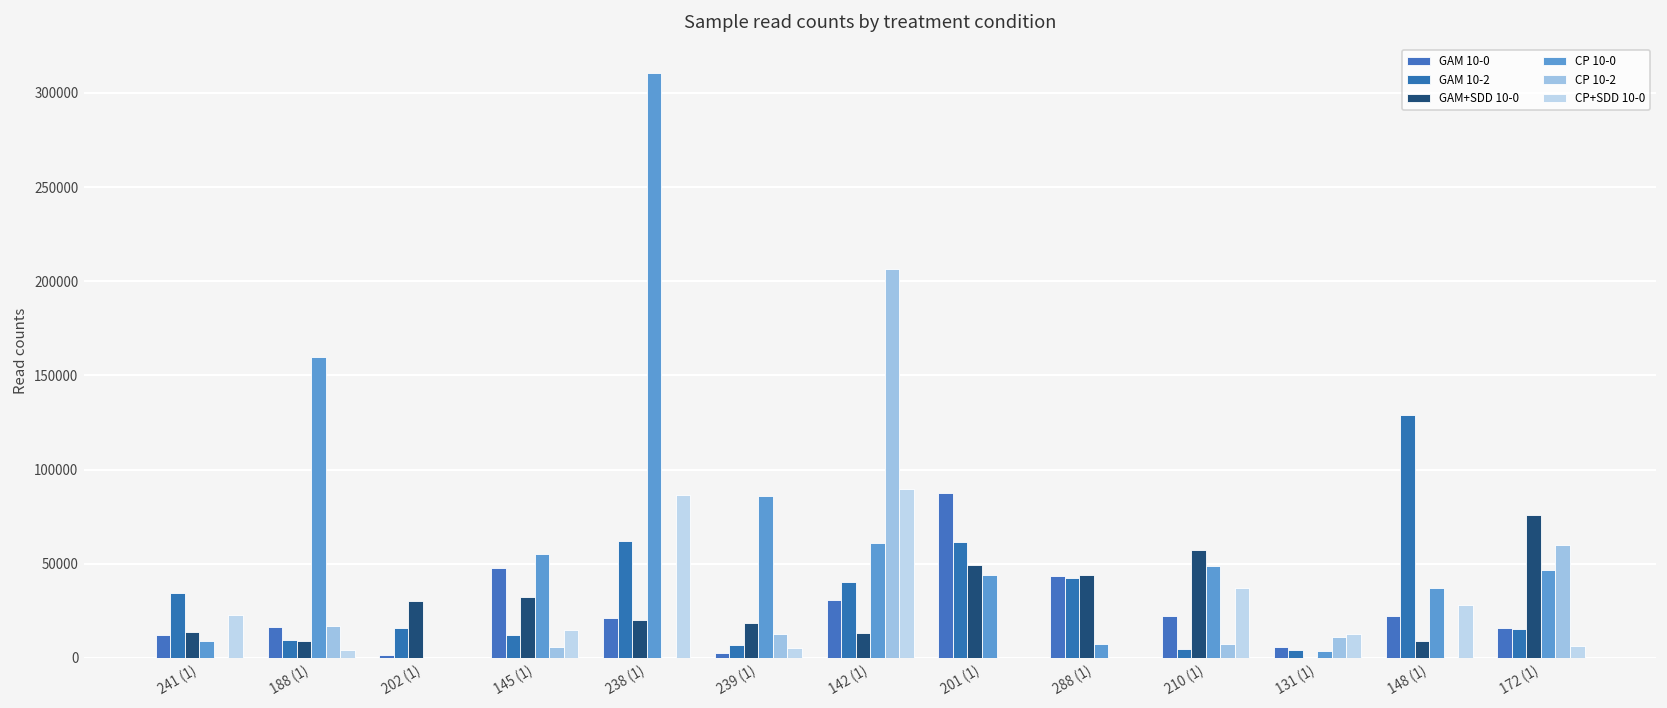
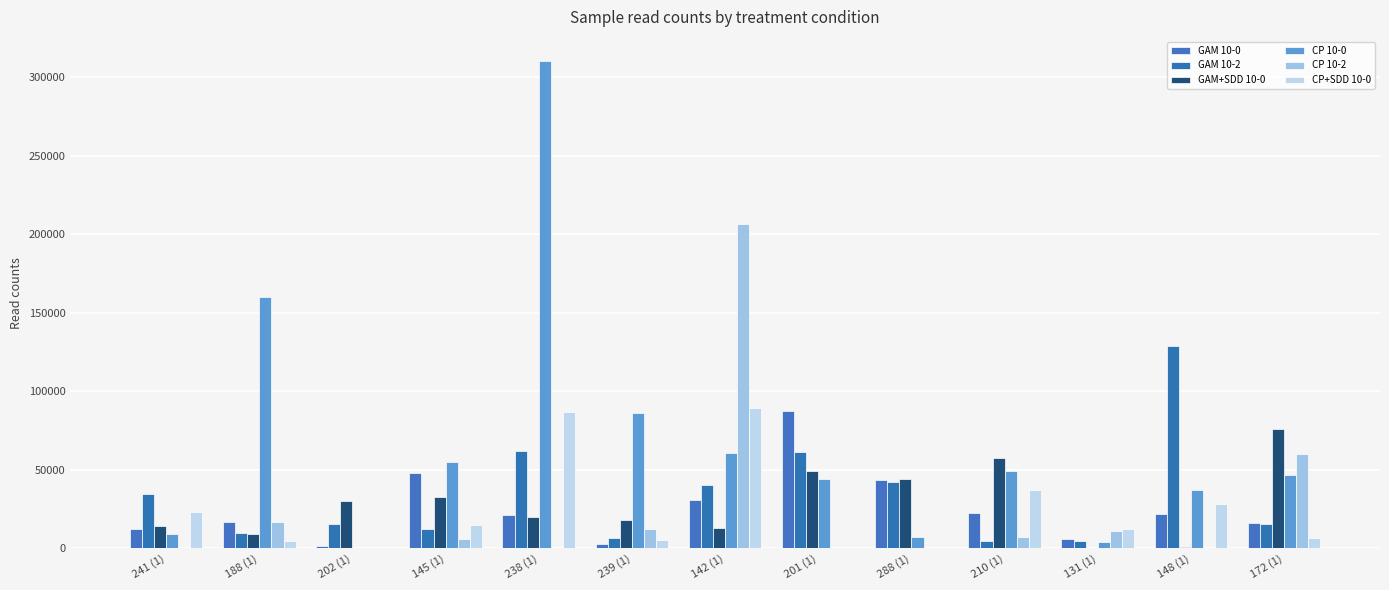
  {
    "GAM+SDD 10-0": {
      "241 (1)": 14000,
      "188 (1)": 9000,
      "202 (1)": 30000,
      "145 (1)": 33000,
      "238 (1)": 20000,
      "239 (1)": 18000,
      "142 (1)": 13000,
      "201 (1)": 49000,
      "288 (1)": 44000,
      "210 (1)": 57000,
-     "148 (1)": 9000,
+     "148 (1)": 1000,
      "172 (1)": 76000
    }
  }
